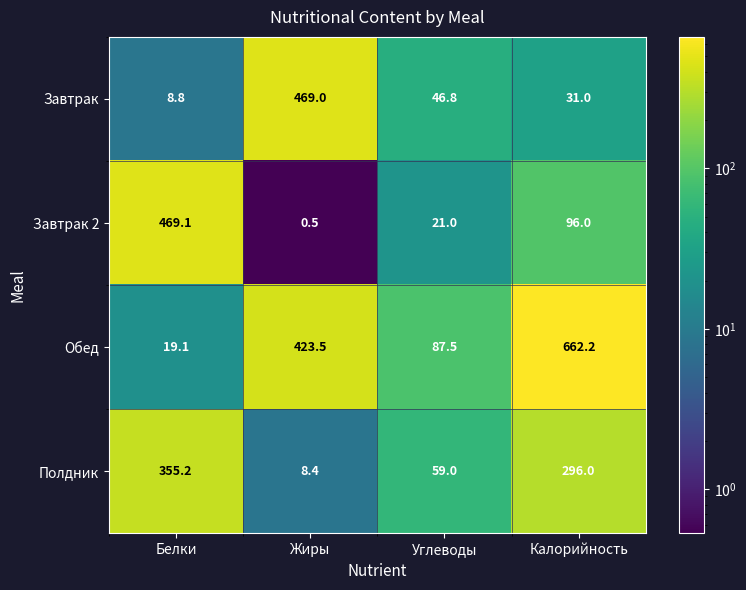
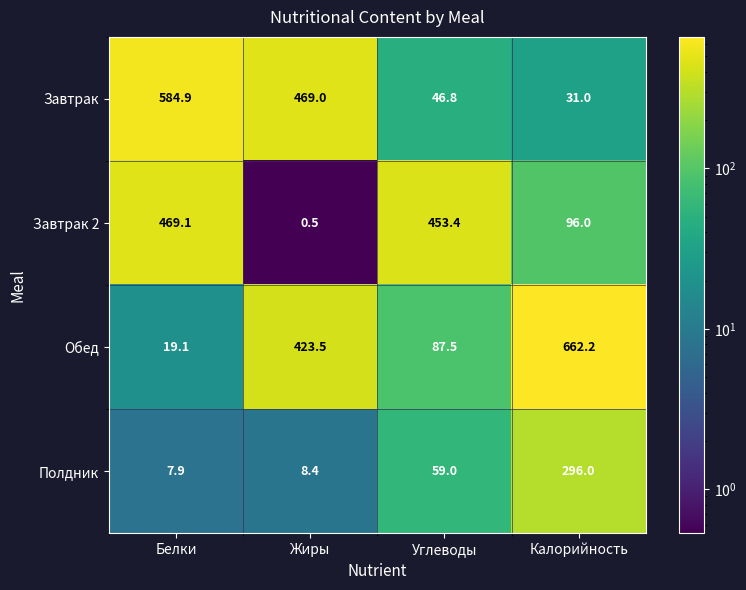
  {
    "Завтрак": {
-     "Белки": 8.8,
+     "Белки": 584.9,
      "Жиры": 469.0,
      "Углеводы": 46.8,
      "Калорийность": 31.0
    },
    "Завтрак 2": {
      "Белки": 469.1,
      "Жиры": 0.5,
-     "Углеводы": 21.0,
+     "Углеводы": 453.4,
      "Калорийность": 96.0
    },
    "Обед": {
      "Белки": 19.1,
      "Жиры": 423.5,
      "Углеводы": 87.5,
      "Калорийность": 662.2
    },
    "Полдник": {
-     "Белки": 355.2,
+     "Белки": 7.9,
      "Жиры": 8.4,
      "Углеводы": 59.0,
      "Калорийность": 296.0
    }
  }
